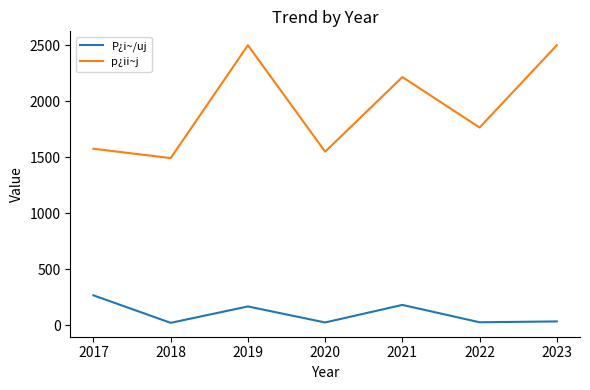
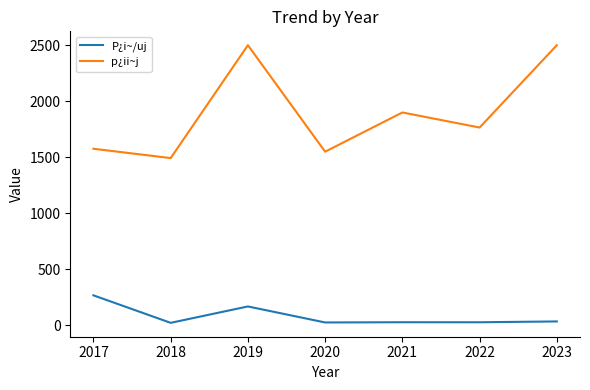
  {
    "P¿i~/uj": {
      "2017": 270,
      "2018": 20,
      "2019": 170,
      "2020": 30,
-     "2021": 180,
+     "2021": 30,
      "2022": 30,
      "2023": 40
    },
    "p¿ii~j": {
      "2017": 1580,
      "2018": 1490,
      "2019": 2500,
      "2020": 1550,
-     "2021": 2220,
+     "2021": 1900,
      "2022": 1770,
      "2023": 2500
    }
  }
